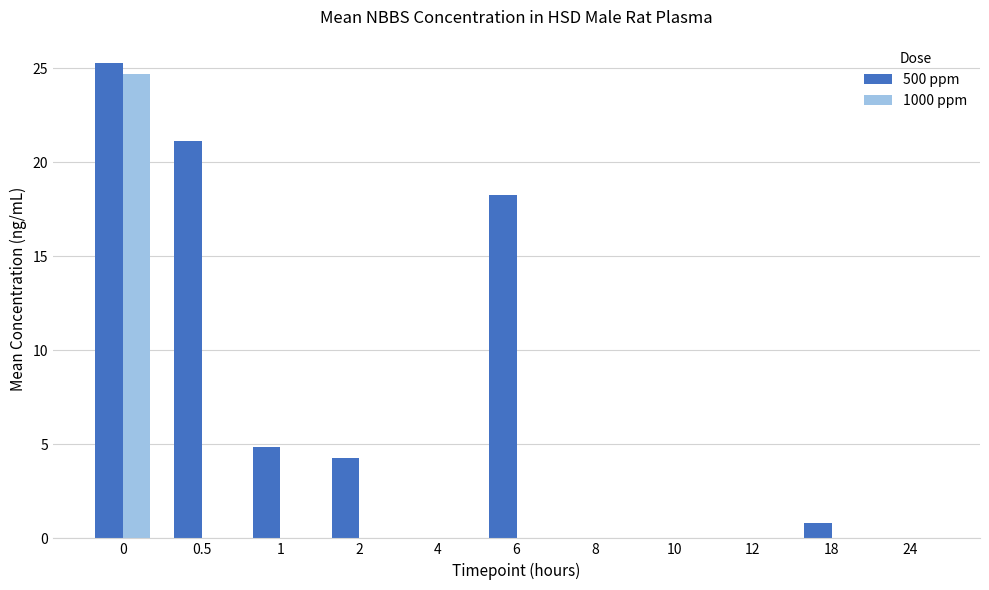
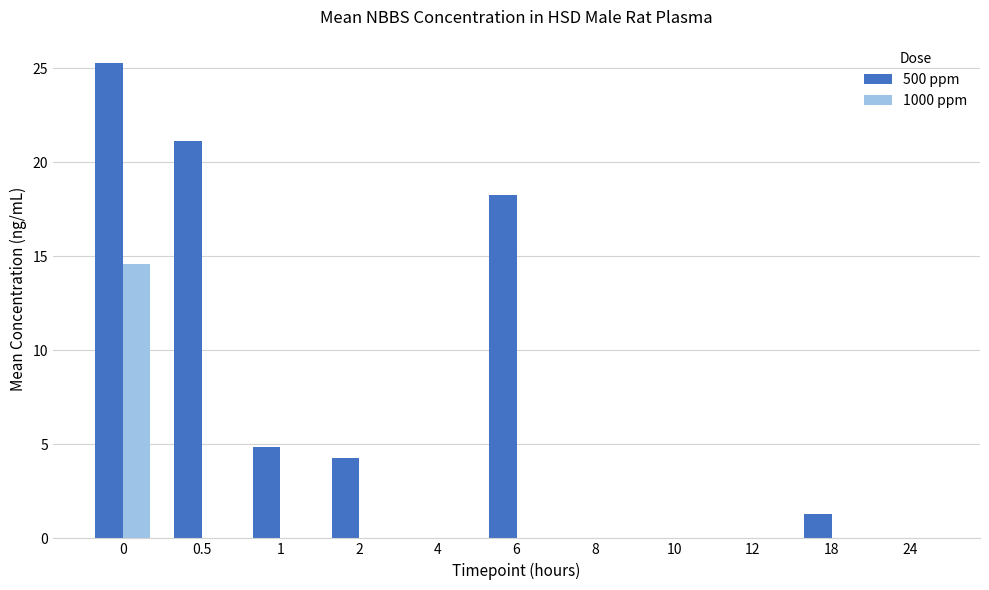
  {
    "500 ppm": {
      "0": 25.3,
      "0.5": 21.1,
      "1": 4.9,
      "2": 4.3,
      "4": 0.0,
      "6": 18.3,
      "8": 0.0,
      "10": 0.0,
      "12": 0.0,
-     "18": 0.8,
+     "18": 1.3,
      "24": 0.0
    },
    "1000 ppm": {
-     "0": 24.7,
+     "0": 14.6,
      "0.5": 0.0,
      "1": 0.0,
      "2": 0.0,
      "4": 0.0,
      "6": 0.0,
      "8": 0.0,
      "10": 0.0,
      "12": 0.0,
      "18": 0.0,
      "24": 0.0
    }
  }
